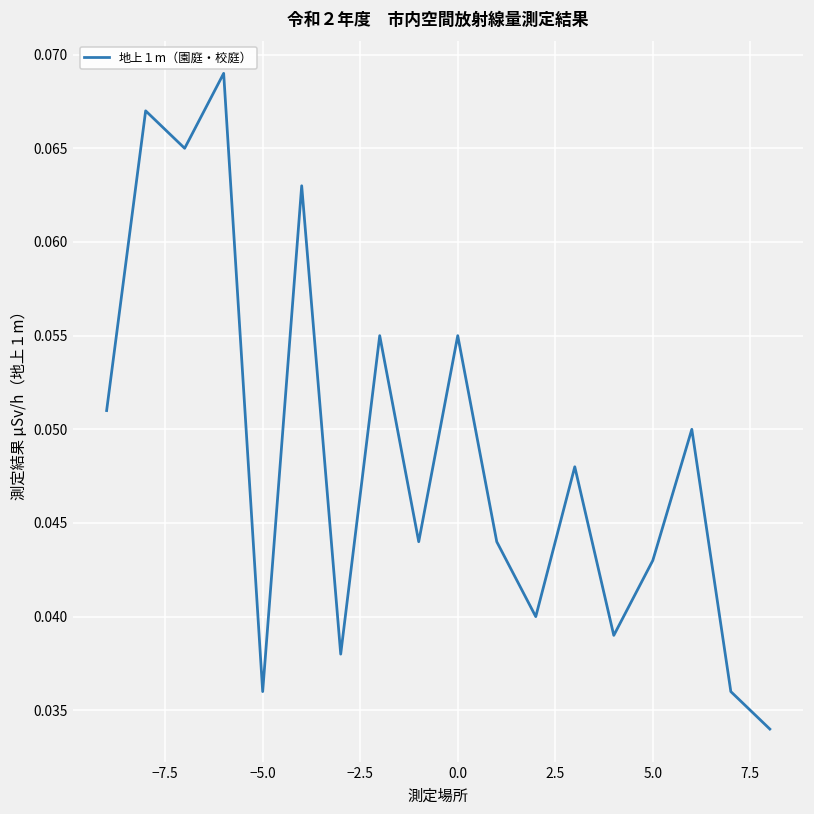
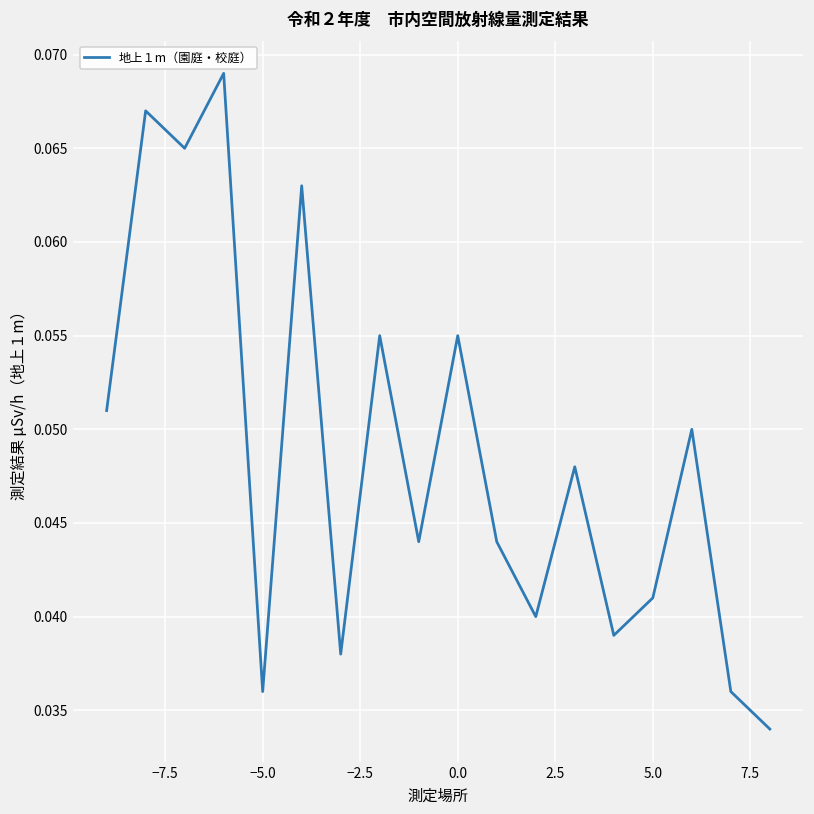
  {
    "−5.0": 0.036,
    "0.0": 0.055,
-   "5.0": 0.043
+   "5.0": 0.041
  }
